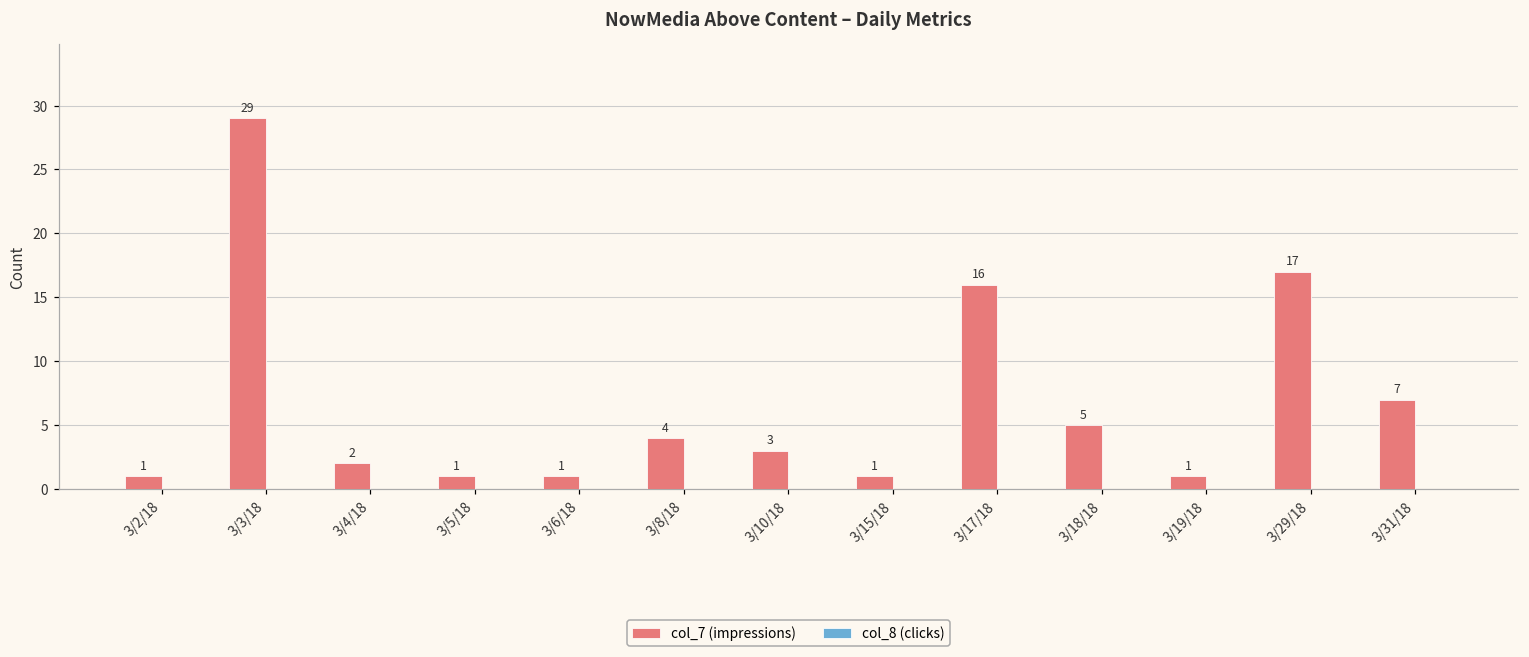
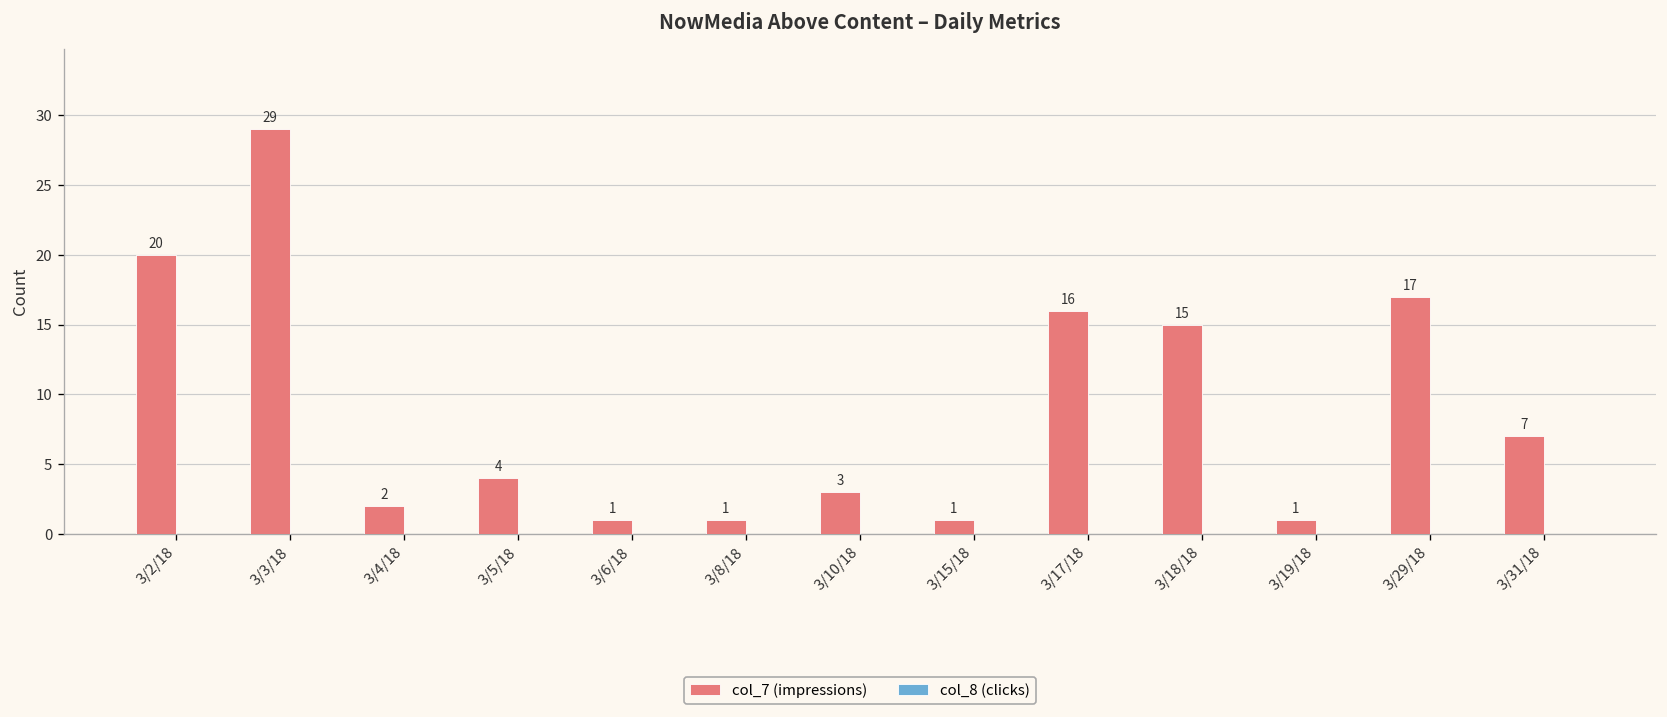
  {
    "col_7 (impressions)": {
-     "3/2/18": 1,
+     "3/2/18": 20,
      "3/3/18": 29,
      "3/4/18": 2,
-     "3/5/18": 1,
+     "3/5/18": 4,
      "3/6/18": 1,
-     "3/8/18": 4,
+     "3/8/18": 1,
      "3/10/18": 3,
      "3/15/18": 1,
      "3/17/18": 16,
-     "3/18/18": 5,
+     "3/18/18": 15,
      "3/19/18": 1,
      "3/29/18": 17,
      "3/31/18": 7
    },
    "col_8 (clicks)": {
      "3/2/18": 0.0,
      "3/3/18": 0.0,
      "3/4/18": 0.0,
      "3/5/18": 0.0,
      "3/6/18": 0.0,
      "3/8/18": 0.0,
      "3/10/18": 0.0,
      "3/15/18": 0.0,
      "3/17/18": 0.0,
      "3/18/18": 0.0,
      "3/19/18": 0.0,
      "3/29/18": 0.0,
      "3/31/18": 0.0
    }
  }
